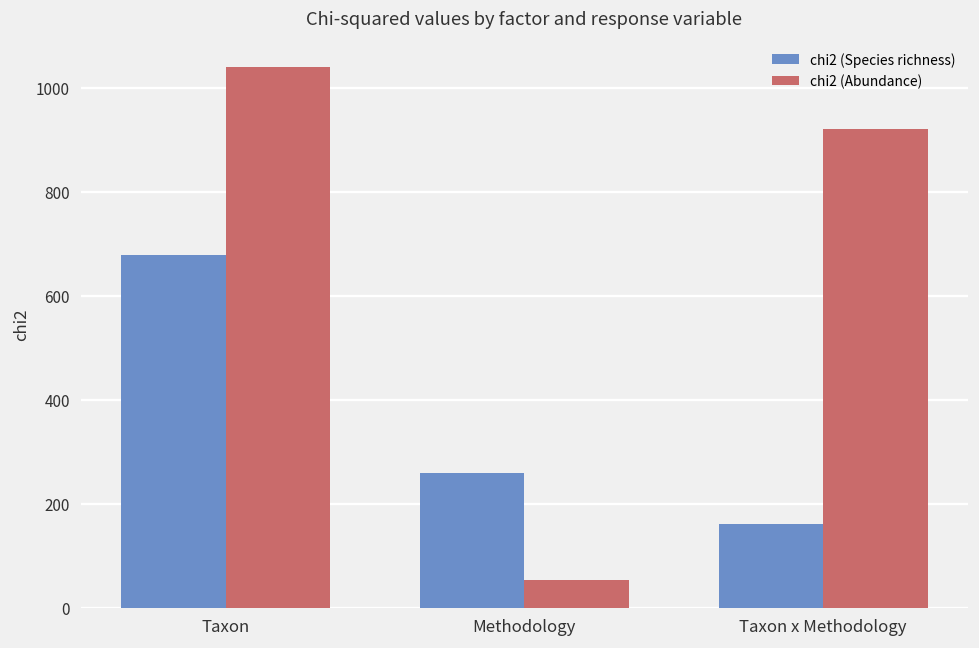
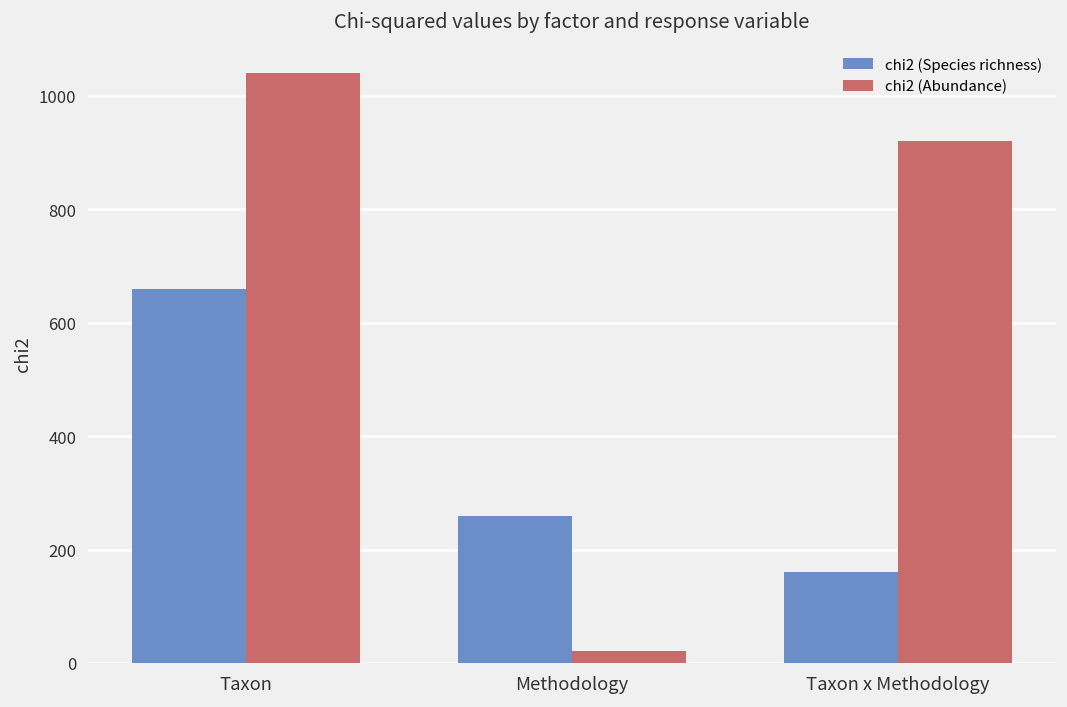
  {
    "chi2 (Species richness)": {
-     "Taxon": 680,
+     "Taxon": 660,
      "Methodology": 260,
      "Taxon x Methodology": 160
    },
    "chi2 (Abundance)": {
      "Taxon": 1040,
-     "Methodology": 50,
+     "Methodology": 20,
      "Taxon x Methodology": 920
    }
  }
